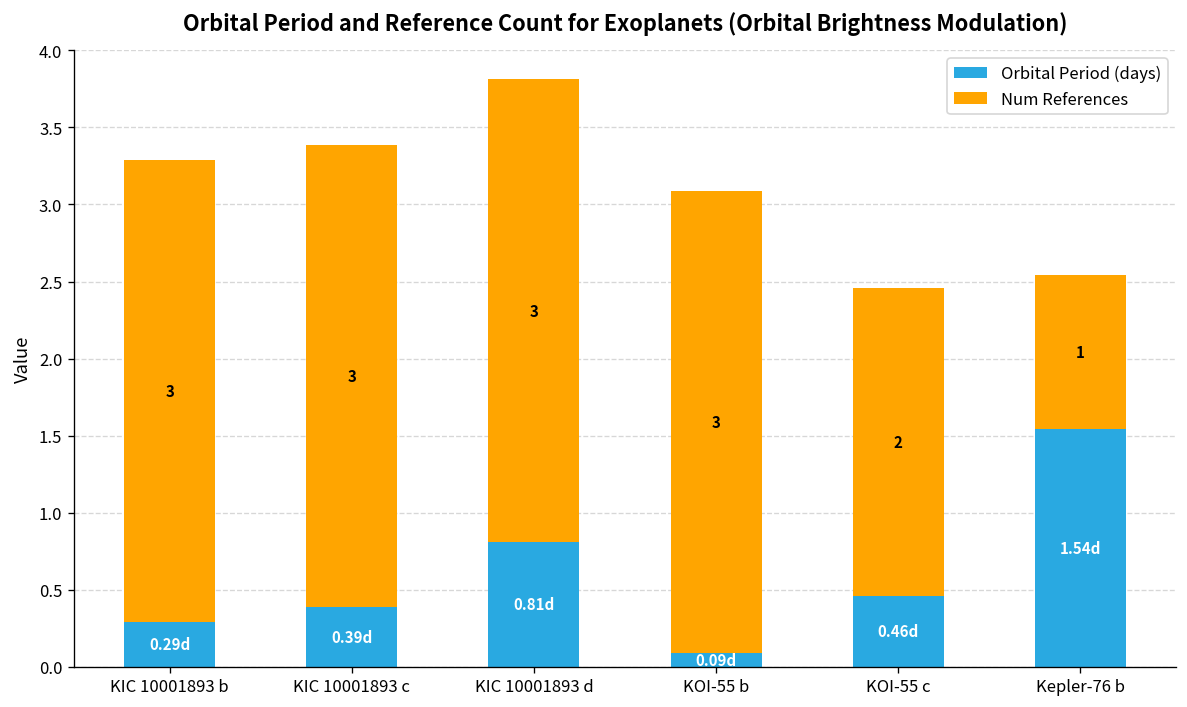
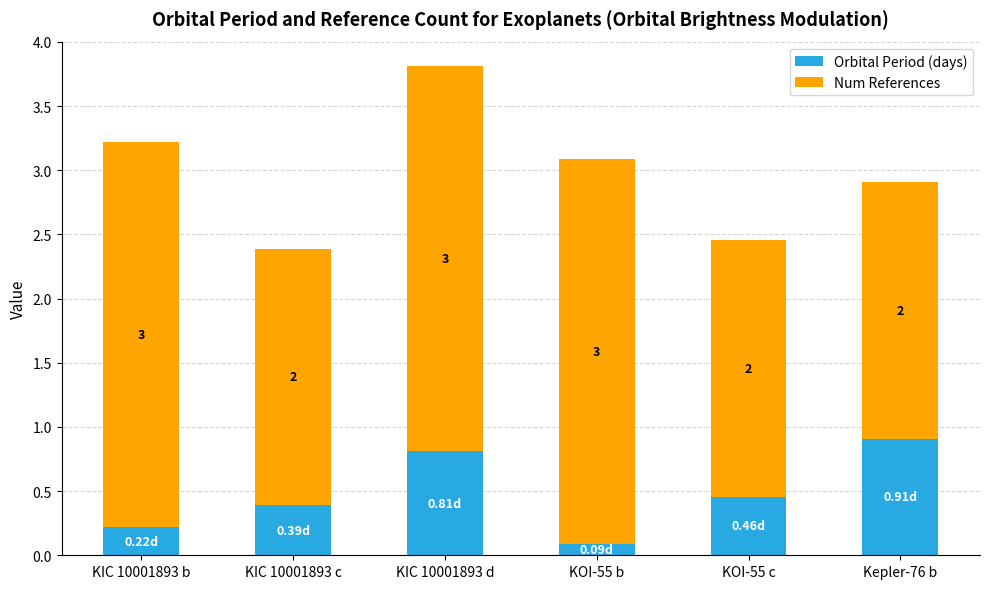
  {
    "Orbital Period (days)": {
-     "KIC 10001893 b": "0.29d",
+     "KIC 10001893 b": "0.22d",
      "KIC 10001893 c": "0.39d",
      "KIC 10001893 d": "0.81d",
      "KOI-55 b": "0.09d",
      "KOI-55 c": "0.46d",
-     "Kepler-76 b": "1.54d"
+     "Kepler-76 b": "0.91d"
    },
    "Num References": {
      "KIC 10001893 b": "3",
-     "KIC 10001893 c": "3",
+     "KIC 10001893 c": "2",
      "KIC 10001893 d": "3",
      "KOI-55 b": "3",
      "KOI-55 c": "2",
-     "Kepler-76 b": "1"
+     "Kepler-76 b": "2"
    }
  }
